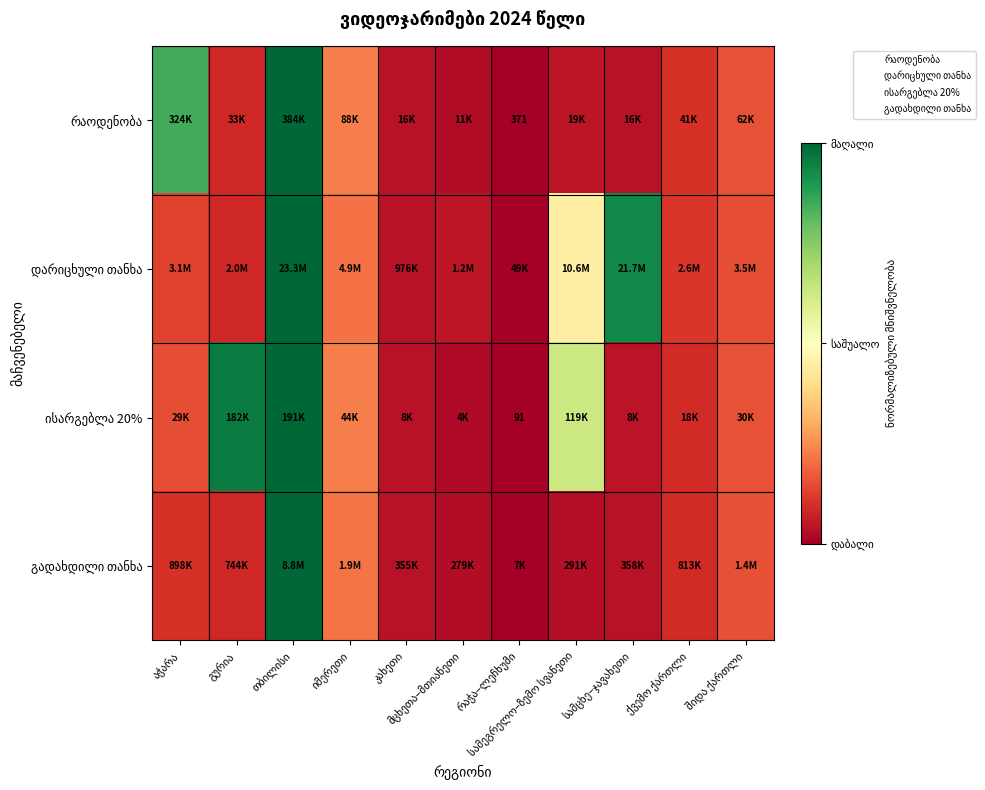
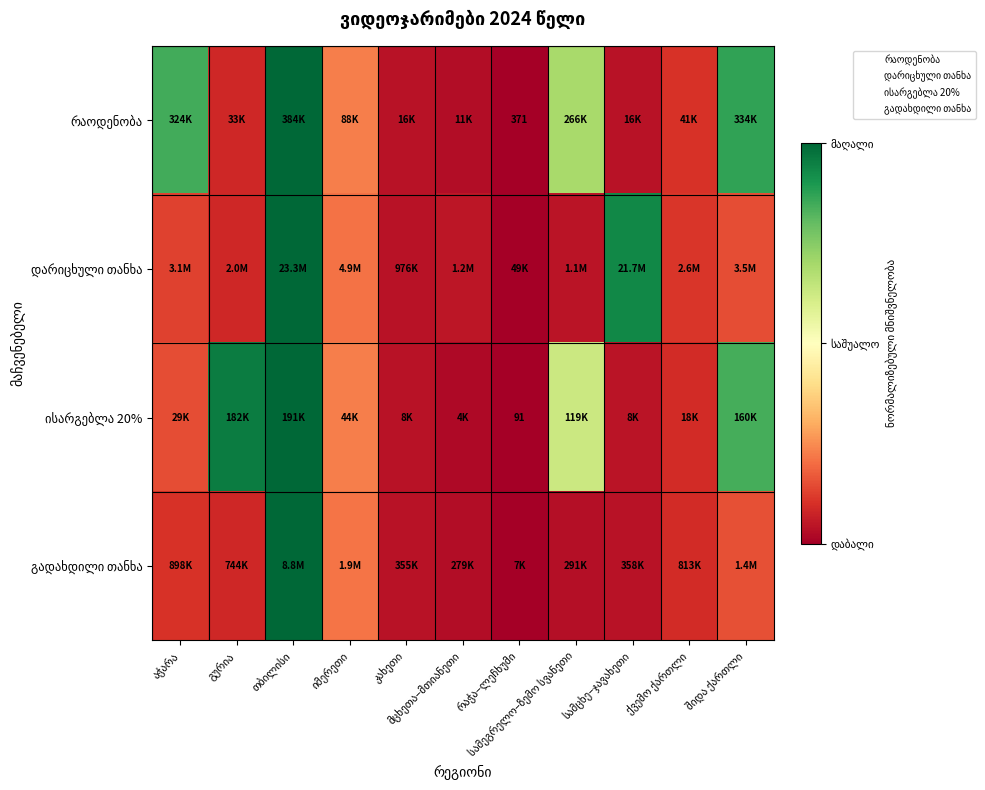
  {
    "რაოდენობა": {
      "აჭარა": "324K",
      "გურია": "33K",
      "თბილისი": "384K",
      "იმერეთი": "88K",
      "კახეთი": "16K",
      "მცხეთა–მთიანეთი": "11K",
      "რაჭა–ლეჩხუმი": "371",
-     "სამეგრელო–ზემო სვანეთი": "19K",
+     "სამეგრელო–ზემო სვანეთი": "266K",
      "სამცხე–ჯავახეთი": "16K",
      "ქვემო ქართლი": "41K",
-     "შიდა ქართლი": "62K"
+     "შიდა ქართლი": "334K"
    },
    "დარიცხული თანხა": {
      "აჭარა": "3.1M",
      "გურია": "2.0M",
      "თბილისი": "23.3M",
      "იმერეთი": "4.9M",
      "კახეთი": "976K",
      "მცხეთა–მთიანეთი": "1.2M",
      "რაჭა–ლეჩხუმი": "49K",
-     "სამეგრელო–ზემო სვანეთი": "10.6M",
+     "სამეგრელო–ზემო სვანეთი": "1.1M",
      "სამცხე–ჯავახეთი": "21.7M",
      "ქვემო ქართლი": "2.6M",
      "შიდა ქართლი": "3.5M"
    },
    "ისარგებლა 20%": {
      "აჭარა": "29K",
      "გურია": "182K",
      "თბილისი": "191K",
      "იმერეთი": "44K",
      "კახეთი": "8K",
      "მცხეთა–მთიანეთი": "4K",
      "რაჭა–ლეჩხუმი": "91",
      "სამეგრელო–ზემო სვანეთი": "119K",
      "სამცხე–ჯავახეთი": "8K",
      "ქვემო ქართლი": "18K",
-     "შიდა ქართლი": "30K"
+     "შიდა ქართლი": "160K"
    },
    "გადახდილი თანხა": {
      "აჭარა": "898K",
      "გურია": "744K",
      "თბილისი": "8.8M",
      "იმერეთი": "1.9M",
      "კახეთი": "355K",
      "მცხეთა–მთიანეთი": "279K",
      "რაჭა–ლეჩხუმი": "7K",
      "სამეგრელო–ზემო სვანეთი": "291K",
      "სამცხე–ჯავახეთი": "358K",
      "ქვემო ქართლი": "813K",
      "შიდა ქართლი": "1.4M"
    }
  }
